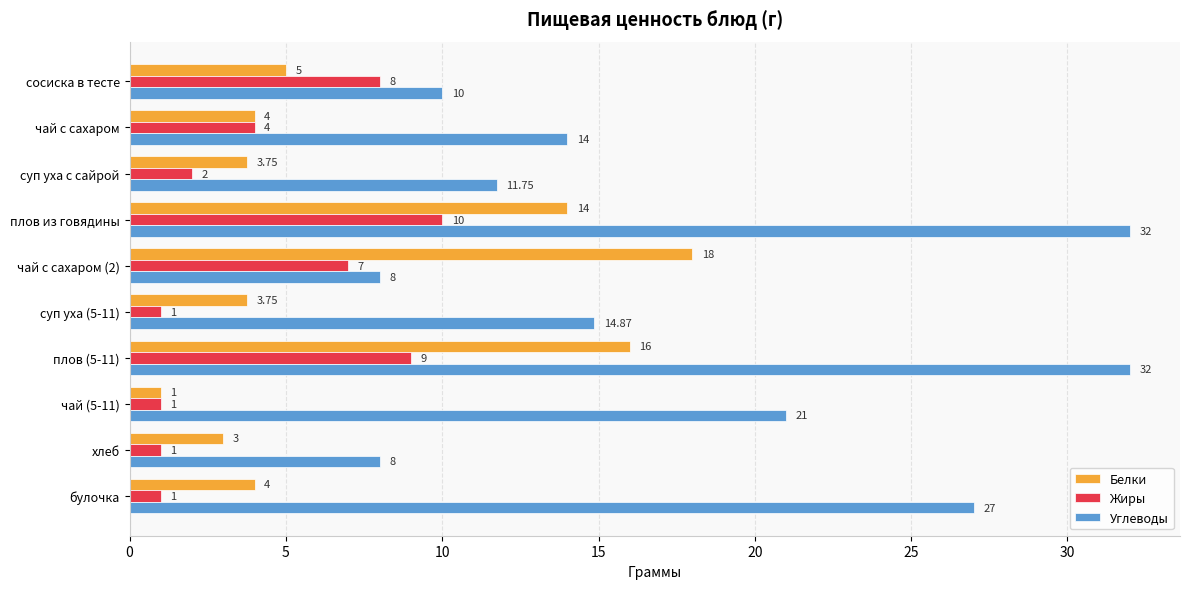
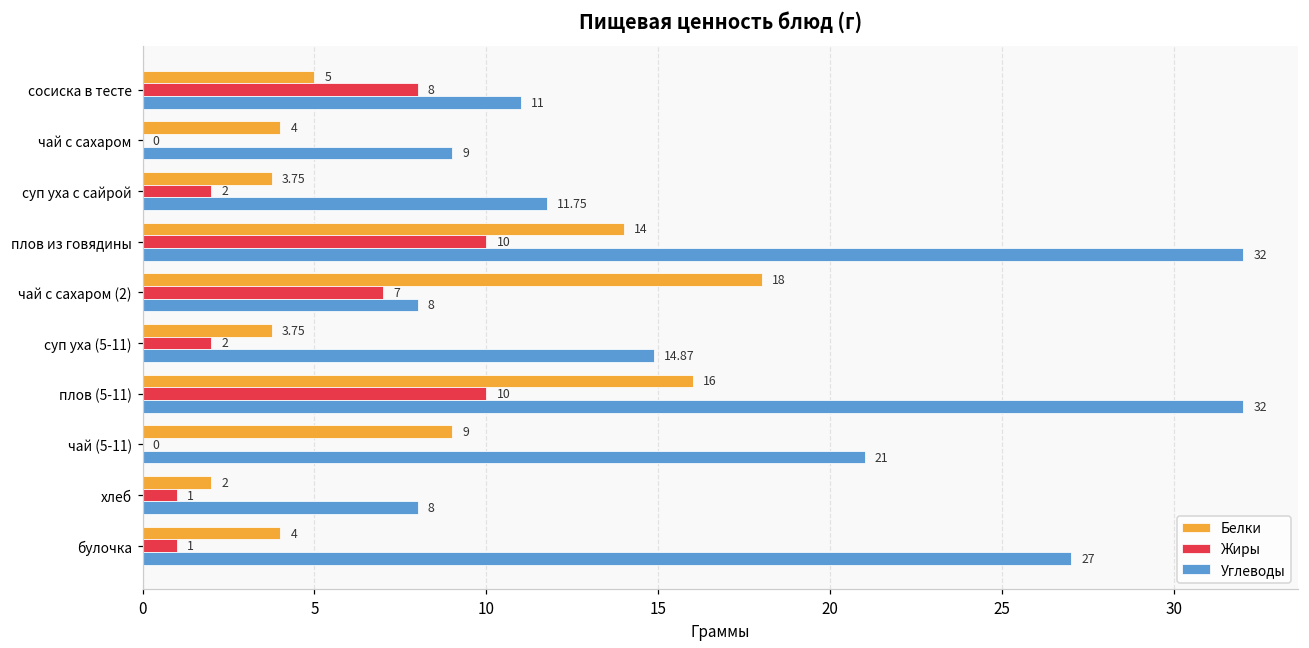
  {
    "Белки": {
      "сосиска в тесте": 5,
      "чай с сахаром": 4,
      "суп уха с сайрой": 3.75,
      "плов из говядины": 14,
      "чай с сахаром (2)": 18,
      "суп уха (5-11)": 3.75,
      "плов (5-11)": 16,
-     "чай (5-11)": 1,
-     "хлеб": 3,
+     "чай (5-11)": 9,
+     "хлеб": 2,
      "булочка": 4
    },
    "Жиры": {
      "сосиска в тесте": 8,
-     "чай с сахаром": 4,
+     "чай с сахаром": 0,
      "суп уха с сайрой": 2,
      "плов из говядины": 10,
      "чай с сахаром (2)": 7,
-     "суп уха (5-11)": 1,
-     "плов (5-11)": 9,
-     "чай (5-11)": 1,
+     "суп уха (5-11)": 2,
+     "плов (5-11)": 10,
+     "чай (5-11)": 0,
      "хлеб": 1,
      "булочка": 1
    },
    "Углеводы": {
-     "сосиска в тесте": 10,
-     "чай с сахаром": 14,
+     "сосиска в тесте": 11,
+     "чай с сахаром": 9,
      "суп уха с сайрой": 11.75,
      "плов из говядины": 32,
      "чай с сахаром (2)": 8,
      "суп уха (5-11)": 14.87,
      "плов (5-11)": 32,
      "чай (5-11)": 21,
      "хлеб": 8,
      "булочка": 27
    }
  }
